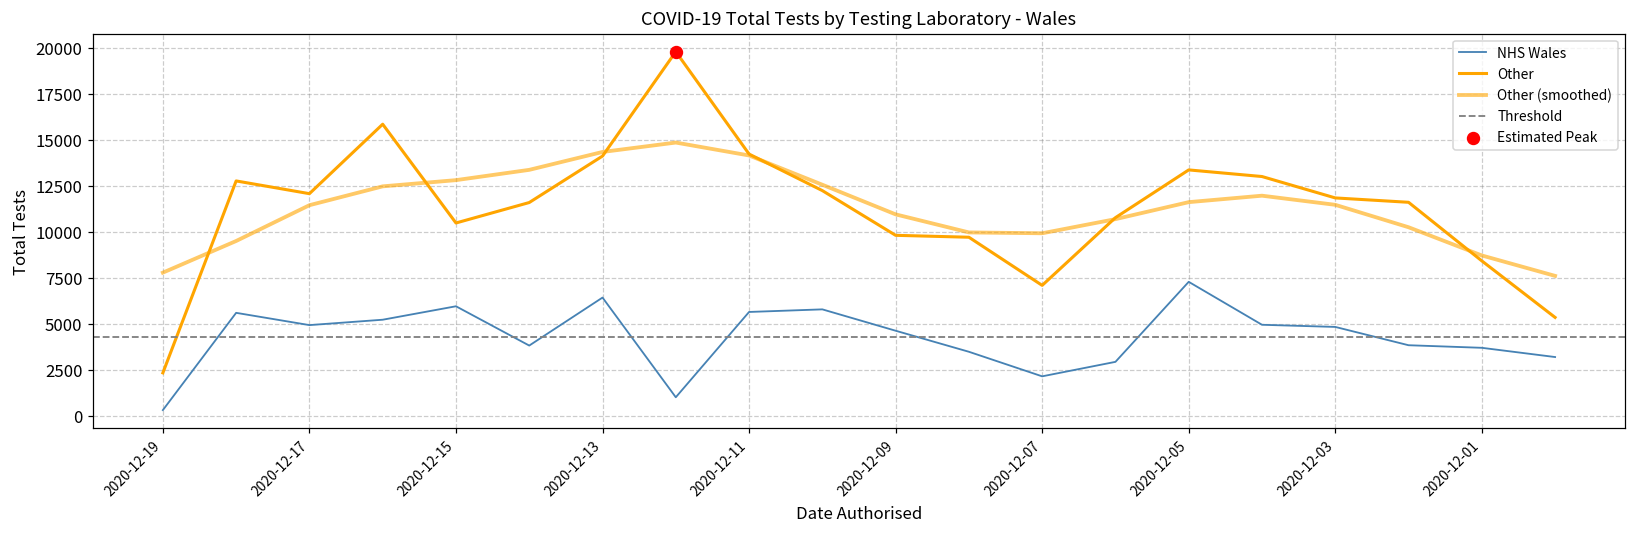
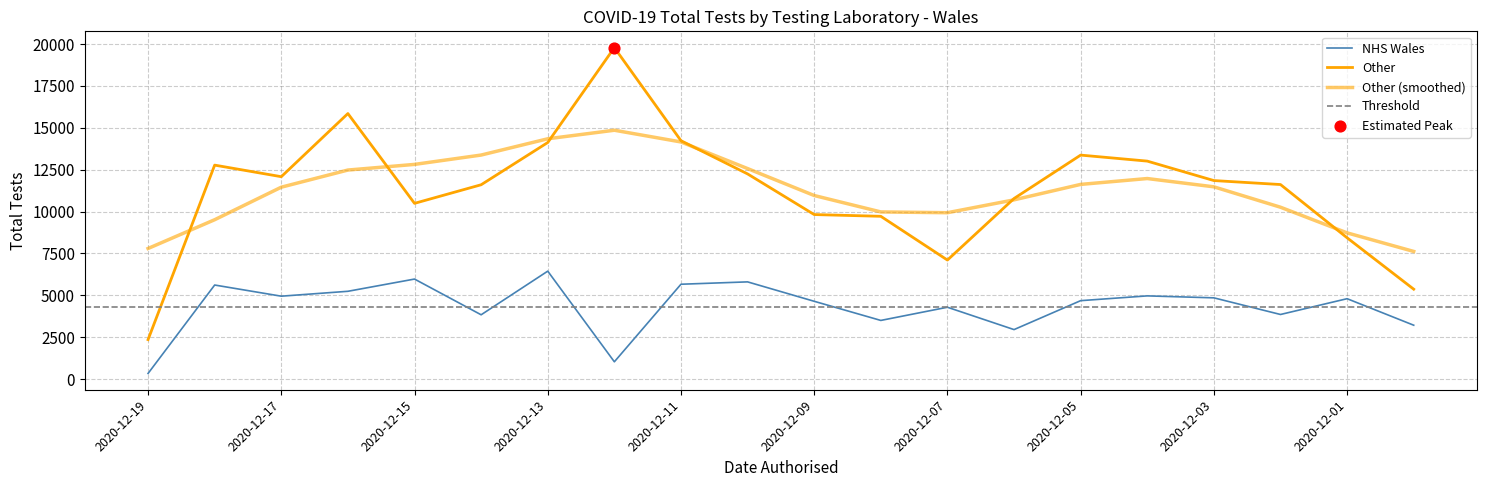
  {
    "NHS Wales": {
      "2020-12-19": 300,
      "2020-12-17": 4900,
      "2020-12-15": 6000,
      "2020-12-13": 6400,
      "2020-12-11": 5700,
      "2020-12-09": 4600,
-     "2020-12-07": 2200,
-     "2020-12-05": 7300,
+     "2020-12-07": 4300,
+     "2020-12-05": 4700,
      "2020-12-03": 4800,
-     "2020-12-01": 3700
+     "2020-12-01": 4800
    }
  }
